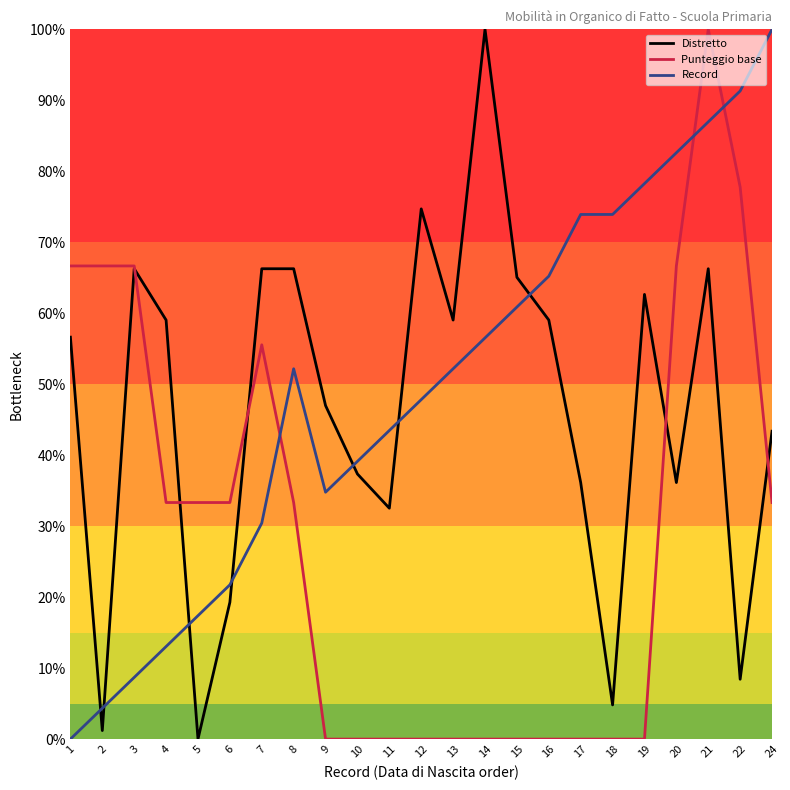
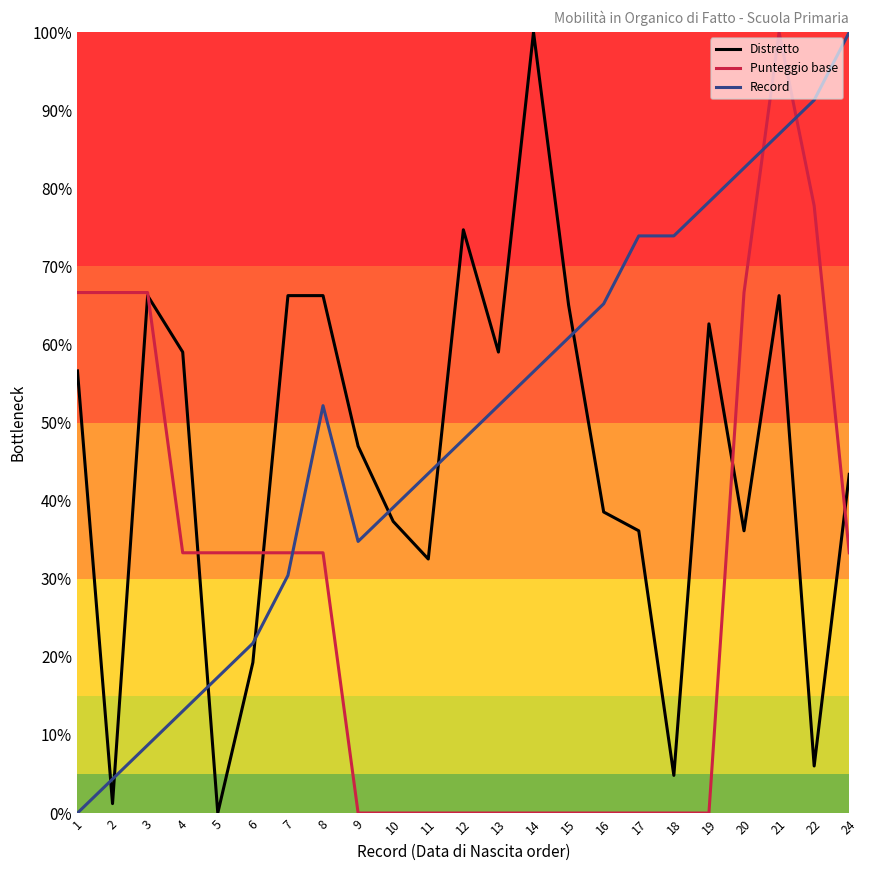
  {
    "Distretto": {
      "1": "57%",
      "2": "1%",
      "3": "66%",
      "4": "59%",
      "5": "0%",
      "6": "19%",
      "7": "66%",
      "8": "66%",
      "9": "47%",
      "10": "37%",
      "11": "33%",
      "12": "75%",
      "13": "59%",
      "14": "100%",
      "15": "65%",
-     "16": "59%",
+     "16": "39%",
      "17": "36%",
      "18": "5%",
      "19": "63%",
      "20": "36%",
      "21": "66%",
-     "22": "8%",
+     "22": "6%",
      "24": "43%"
    },
    "Punteggio base": {
      "1": "67%",
      "2": "67%",
      "3": "67%",
      "4": "33%",
      "5": "33%",
      "6": "33%",
-     "7": "56%",
+     "7": "33%",
      "8": "33%",
      "9": "0%",
      "10": "0%",
      "11": "0%",
      "12": "0%",
      "13": "0%",
      "14": "0%",
      "15": "0%",
      "16": "0%",
      "17": "0%",
      "18": "0%",
      "19": "0%",
      "20": "67%",
      "21": "100%",
      "22": "78%",
      "24": "33%"
    },
    "Record": {
      "1": "0%",
      "2": "4%",
      "3": "9%",
      "4": "13%",
      "5": "17%",
      "6": "22%",
      "7": "30%",
      "8": "52%",
      "9": "35%",
      "10": "39%",
      "11": "43%",
      "12": "48%",
      "13": "52%",
      "14": "57%",
      "15": "61%",
      "16": "65%",
      "17": "74%",
      "18": "74%",
      "19": "78%",
      "20": "83%",
      "21": "87%",
      "22": "91%",
      "24": "100%"
    }
  }
